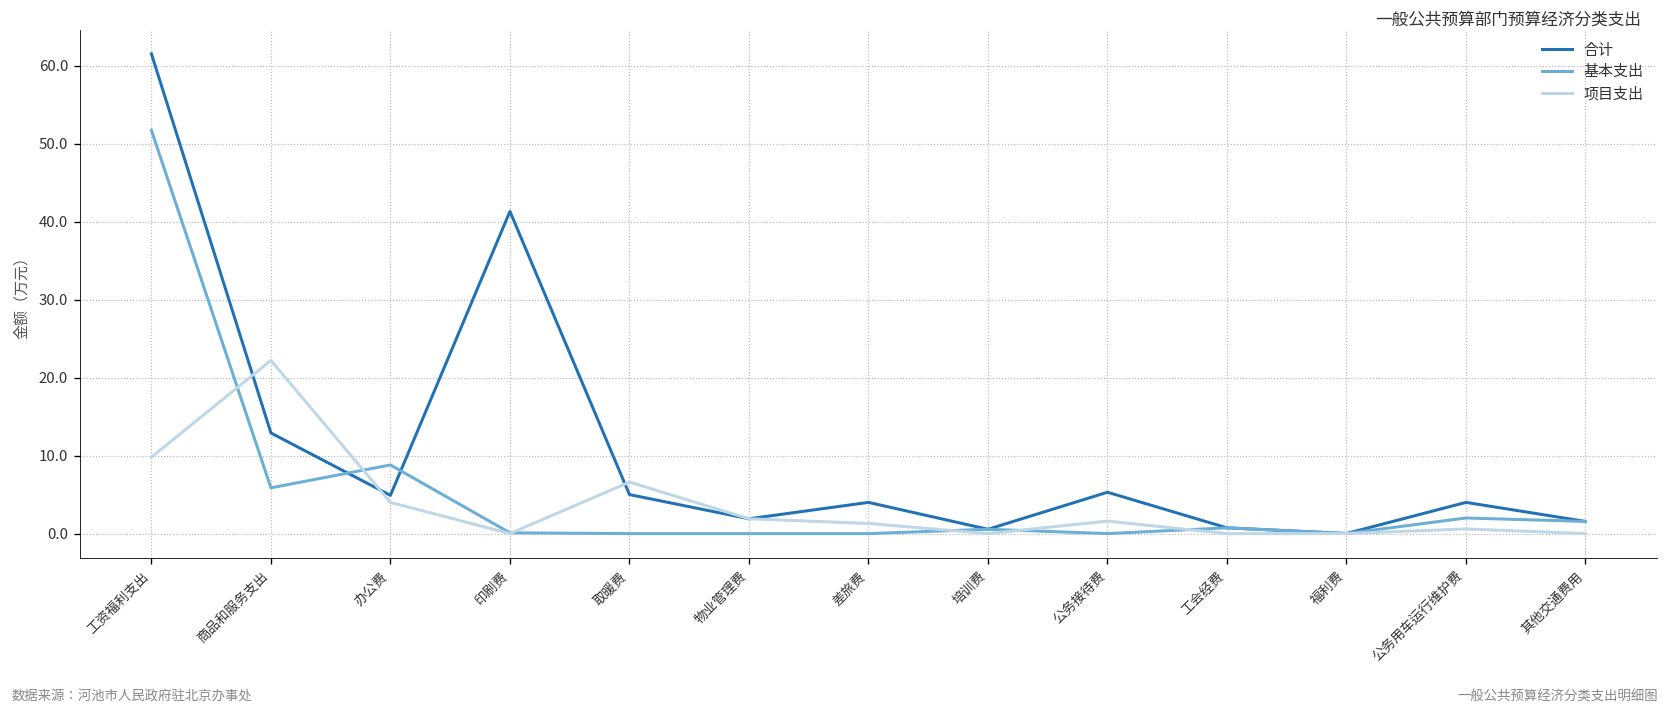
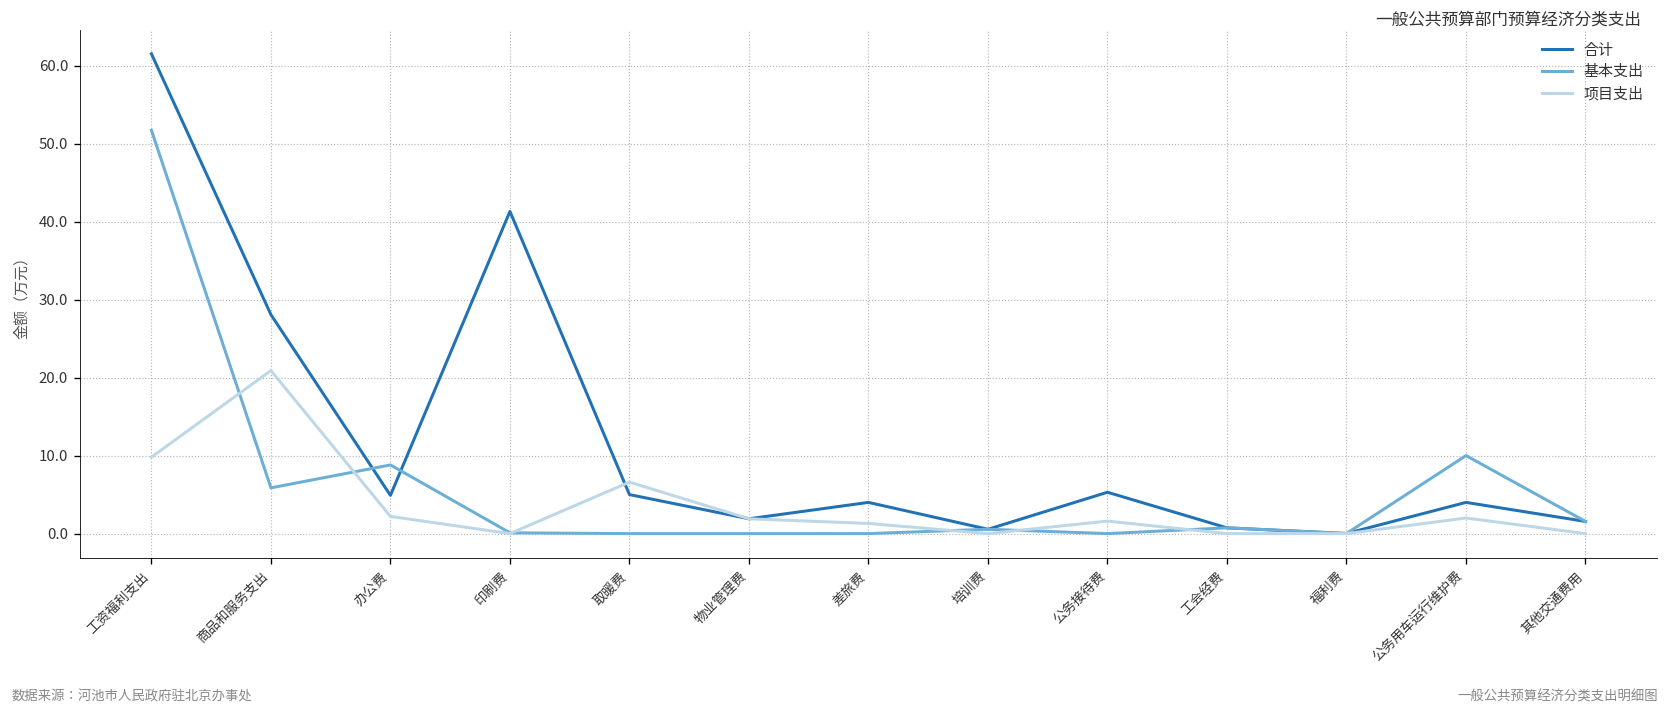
  {
    "合计": {
      "工资福利支出": 62,
-     "商品和服务支出": 13,
+     "商品和服务支出": 28,
      "办公费": 5,
      "印刷费": 41,
      "取暖费": 5,
      "差旅费": 4,
      "公务接待费": 5,
      "公务用车运行维护费": 4
    },
    "基本支出": {
      "工资福利支出": 52,
      "商品和服务支出": 6,
      "办公费": 9,
      "取暖费": 0,
      "物业管理费": 0,
      "差旅费": 0,
      "公务接待费": 0,
-     "公务用车运行维护费": 2
+     "公务用车运行维护费": 10
    },
    "项目支出": {
      "工资福利支出": 10,
-     "商品和服务支出": 22,
-     "办公费": 4,
+     "商品和服务支出": 21,
+     "办公费": 2,
      "取暖费": 7,
      "差旅费": 1,
      "培训费": 0,
      "公务接待费": 2,
      "工会经费": 0,
-     "公务用车运行维护费": 1,
+     "公务用车运行维护费": 2,
      "其他交通费用": 0
    }
  }
